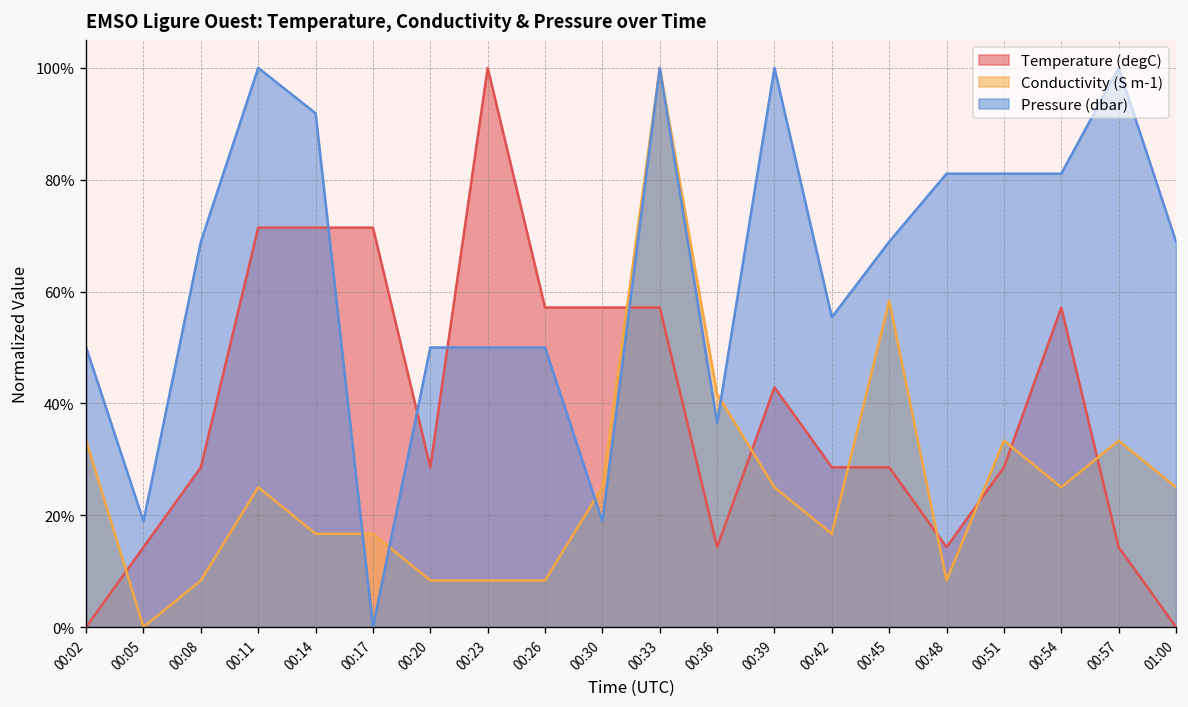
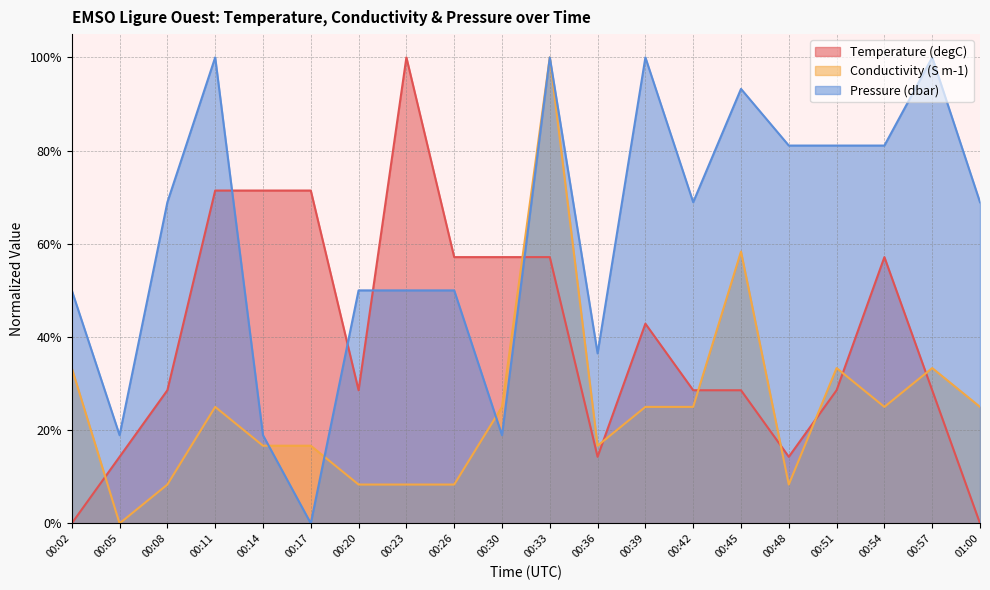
  {
    "Temperature (degC)": {
      "00:02": "0%",
      "00:05": "14%",
      "00:08": "29%",
      "00:11": "71%",
      "00:14": "71%",
      "00:17": "71%",
      "00:20": "29%",
      "00:23": "100%",
      "00:26": "57%",
      "00:30": "57%",
      "00:33": "57%",
      "00:36": "14%",
      "00:39": "43%",
      "00:42": "29%",
      "00:45": "29%",
      "00:48": "14%",
      "00:51": "29%",
      "00:54": "57%",
-     "00:57": "14%",
+     "00:57": "29%",
      "01:00": "0%"
    },
    "Conductivity (S m-1)": {
      "00:02": "33%",
      "00:05": "0%",
      "00:08": "8%",
      "00:11": "25%",
      "00:14": "17%",
      "00:17": "17%",
      "00:20": "8%",
      "00:23": "8%",
      "00:26": "8%",
      "00:30": "25%",
-     "00:36": "42%",
+     "00:36": "17%",
      "00:39": "25%",
-     "00:42": "17%",
+     "00:42": "25%",
      "00:45": "58%",
      "00:48": "8%",
      "00:51": "33%",
      "00:54": "25%",
      "00:57": "33%",
      "01:00": "25%"
    },
    "Pressure (dbar)": {
      "00:02": "50%",
      "00:05": "19%",
      "00:08": "69%",
      "00:11": "100%",
-     "00:14": "92%",
+     "00:14": "19%",
      "00:17": "0%",
      "00:20": "50%",
      "00:23": "50%",
      "00:26": "50%",
      "00:30": "19%",
      "00:36": "36%",
      "00:39": "100%",
-     "00:42": "55%",
-     "00:45": "69%",
+     "00:42": "69%",
+     "00:45": "93%",
      "00:48": "81%",
      "00:51": "81%",
      "00:54": "81%",
      "01:00": "69%"
    }
  }
